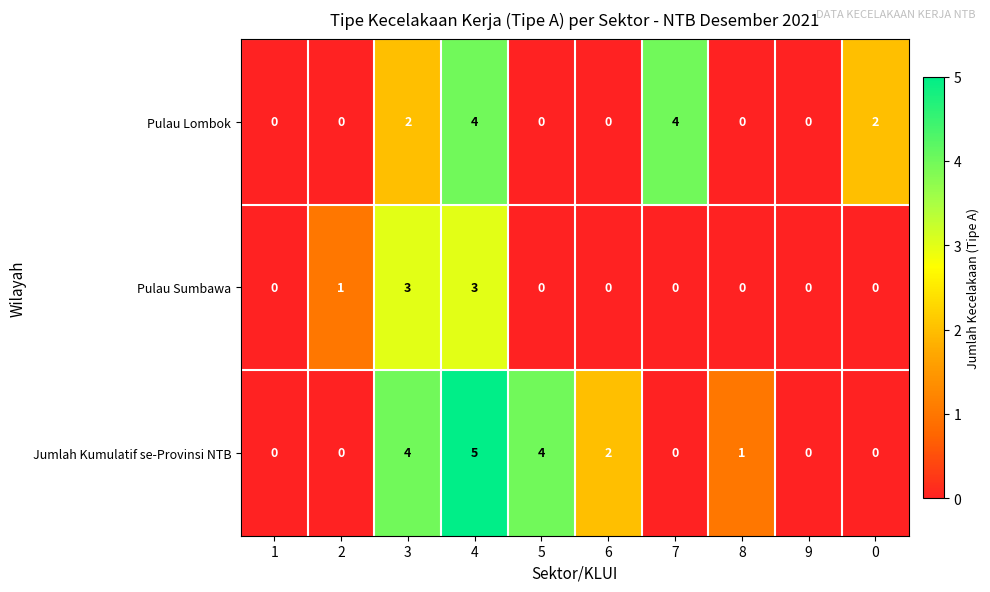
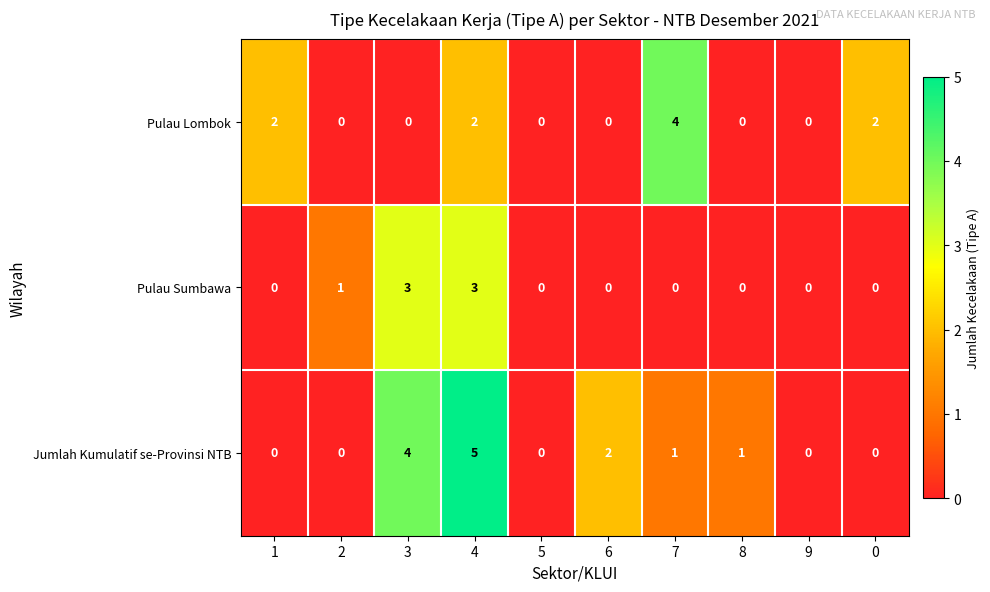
  {
    "Pulau Lombok": {
-     "1": 0,
+     "1": 2,
      "2": 0,
-     "3": 2,
-     "4": 4,
+     "3": 0,
+     "4": 2,
      "5": 0,
      "6": 0,
      "7": 4,
      "8": 0,
      "9": 0,
      "0": 2
    },
    "Pulau Sumbawa": {
      "1": 0,
      "2": 1,
      "3": 3,
      "4": 3,
      "5": 0,
      "6": 0,
      "7": 0,
      "8": 0,
      "9": 0,
      "0": 0
    },
    "Jumlah Kumulatif se-Provinsi NTB": {
      "1": 0,
      "2": 0,
      "3": 4,
      "4": 5,
-     "5": 4,
+     "5": 0,
      "6": 2,
-     "7": 0,
+     "7": 1,
      "8": 1,
      "9": 0,
      "0": 0
    }
  }
